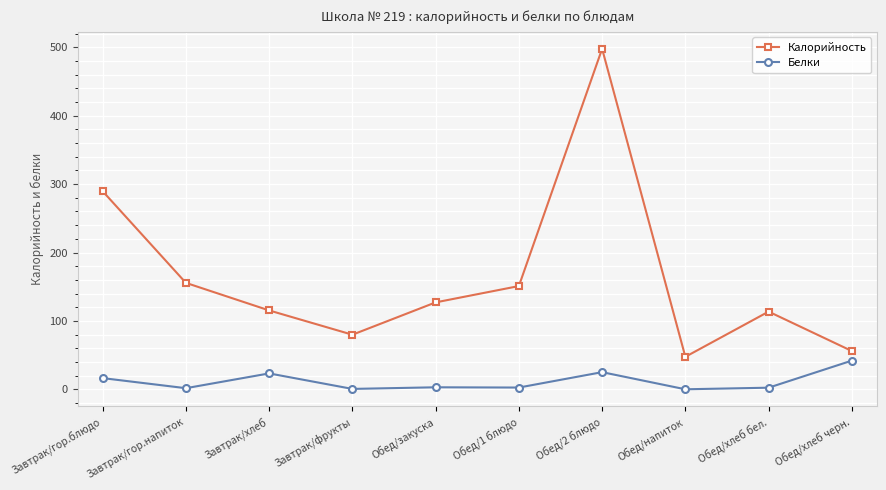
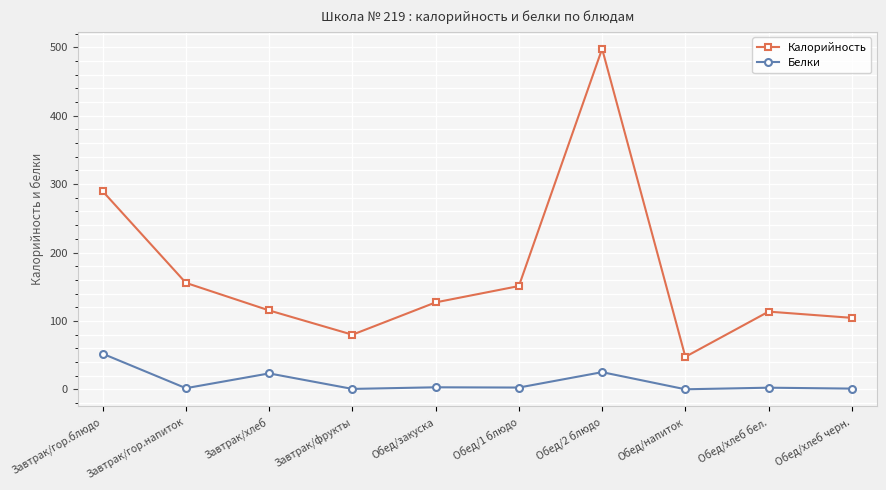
  {
    "Калорийность": {
      "Завтрак/гор.блюдо": 290,
      "Завтрак/гор.напиток": 160,
      "Завтрак/хлеб": 120,
      "Завтрак/фрукты": 80,
      "Обед/закуска": 130,
      "Обед/1 блюдо": 150,
      "Обед/2 блюдо": 500,
      "Обед/напиток": 50,
      "Обед/хлеб бел.": 110,
-     "Обед/хлеб черн.": 60
+     "Обед/хлеб черн.": 100
    },
    "Белки": {
-     "Завтрак/гор.блюдо": 20,
+     "Завтрак/гор.блюдо": 50,
      "Завтрак/гор.напиток": 0,
      "Завтрак/хлеб": 20,
      "Завтрак/фрукты": 0,
      "Обед/закуска": 0,
      "Обед/1 блюдо": 0,
      "Обед/2 блюдо": 30,
      "Обед/напиток": 0,
      "Обед/хлеб бел.": 0,
-     "Обед/хлеб черн.": 40
+     "Обед/хлеб черн.": 0
    }
  }
